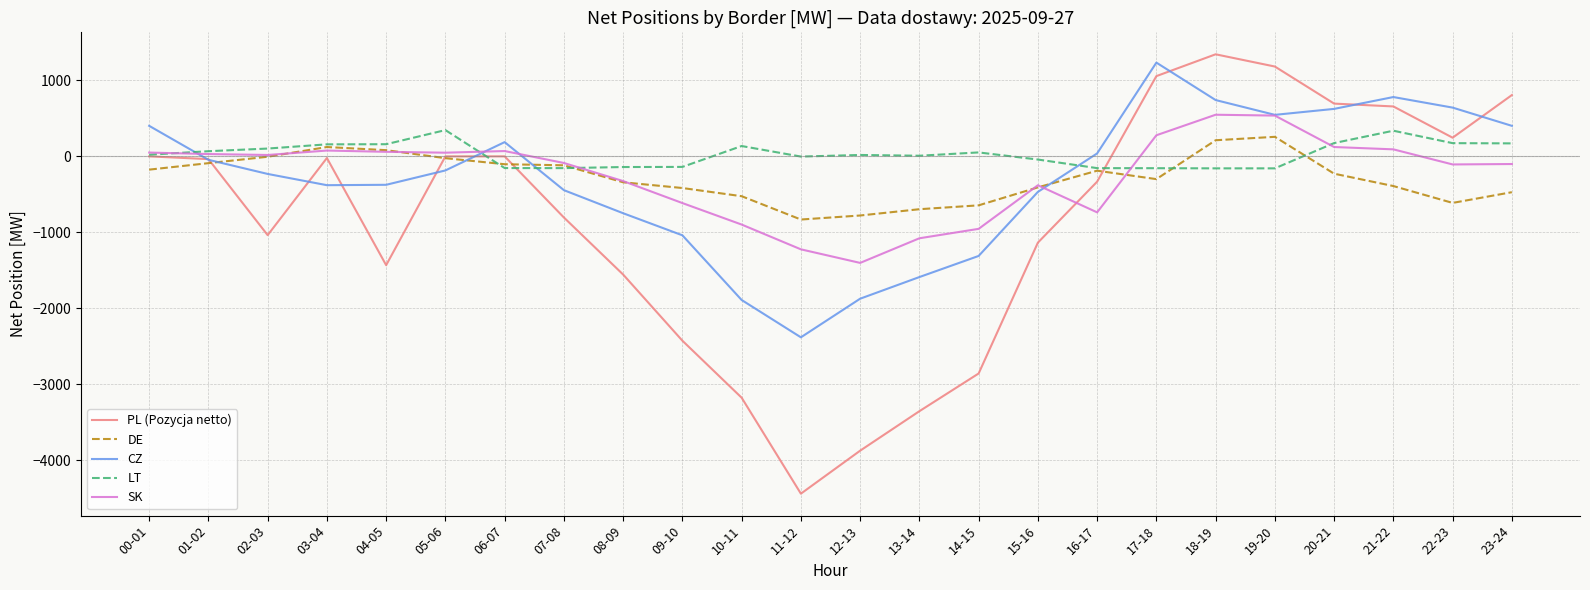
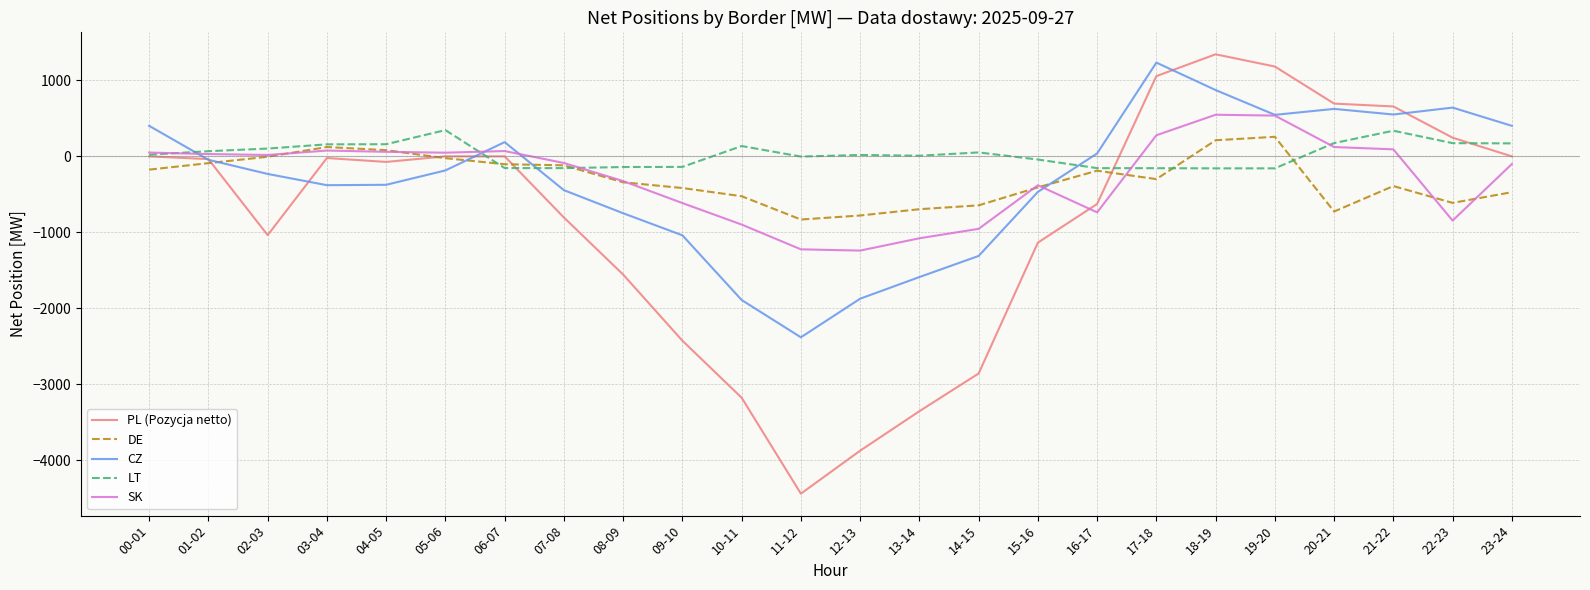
  {
    "PL (Pozycja netto)": {
      "02-03": -1000,
      "03-04": 0,
-     "04-05": -1400,
+     "04-05": -100,
      "06-07": 0,
      "07-08": -800,
      "08-09": -1600,
      "09-10": -2400,
      "10-11": -3200,
      "11-12": -4400,
      "12-13": -3900,
      "13-14": -3400,
      "14-15": -2900,
      "15-16": -1100,
-     "16-17": -300,
+     "16-17": -600,
      "17-18": 1100,
      "18-19": 1300,
      "19-20": 1200,
      "20-21": 700,
      "21-22": 700,
      "22-23": 200,
-     "23-24": 800
+     "23-24": 0
    },
    "DE": {
      "00-01": -200,
      "01-02": -100,
      "03-04": 100,
      "06-07": -100,
      "09-10": -400,
      "10-11": -500,
      "11-12": -800,
      "12-13": -800,
      "13-14": -700,
      "14-15": -600,
      "16-17": -200,
      "17-18": -300,
      "18-19": 200,
      "19-20": 300,
-     "20-21": -200,
+     "20-21": -700,
      "21-22": -400,
      "22-23": -600,
      "23-24": -500
    },
    "CZ": {
      "00-01": 400,
      "02-03": -200,
      "03-04": -400,
      "04-05": -400,
      "05-06": -200,
      "06-07": 200,
      "07-08": -400,
      "08-09": -700,
      "09-10": -1000,
      "10-11": -1900,
      "11-12": -2400,
      "12-13": -1900,
      "13-14": -1600,
      "14-15": -1300,
      "15-16": -500,
      "16-17": 0,
      "17-18": 1200,
-     "18-19": 700,
+     "18-19": 900,
      "20-21": 600,
-     "21-22": 800,
+     "21-22": 600,
      "22-23": 600,
      "23-24": 400
    },
    "LT": {
      "01-02": 100,
      "02-03": 100,
      "03-04": 200,
      "04-05": 200,
      "05-06": 300,
      "06-07": -200,
      "07-08": -200,
      "08-09": -100,
      "09-10": -100,
      "10-11": 100,
      "11-12": 0,
      "12-13": 0,
      "13-14": 0,
      "14-15": 100,
      "15-16": 0,
      "16-17": -200,
      "17-18": -200,
      "18-19": -200,
      "19-20": -200,
      "20-21": 200,
      "21-22": 300,
      "22-23": 200,
      "23-24": 200
    },
    "SK": {
      "01-02": 0,
      "03-04": 100,
      "05-06": 0,
      "06-07": 100,
      "09-10": -600,
      "10-11": -900,
      "11-12": -1200,
-     "12-13": -1400,
+     "12-13": -1200,
      "13-14": -1100,
      "14-15": -1000,
      "16-17": -700,
      "17-18": 300,
      "18-19": 500,
      "20-21": 100,
      "21-22": 100,
-     "22-23": -100,
+     "22-23": -800,
      "23-24": -100
    }
  }
